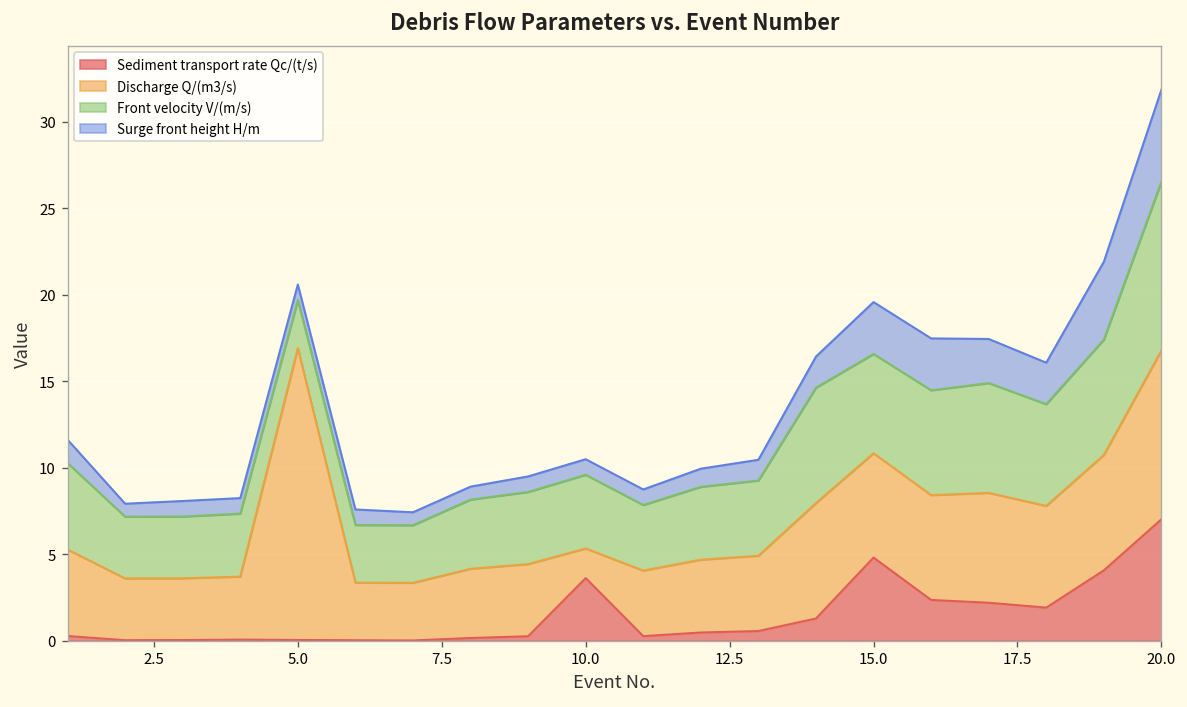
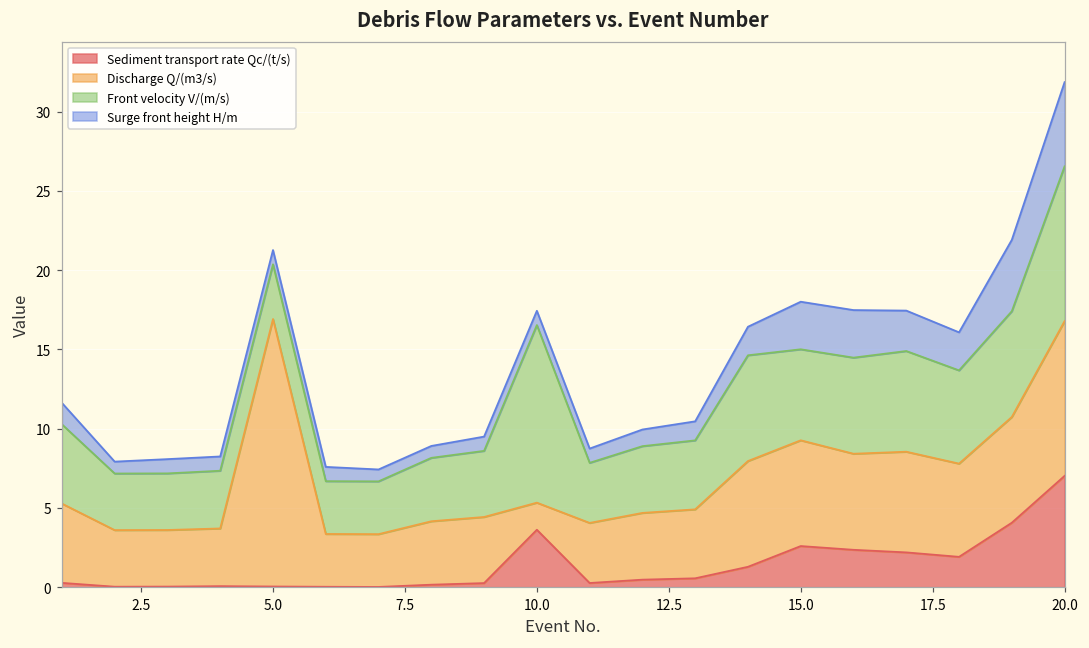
  {
    "Sediment transport rate Qc/(t/s)": {
      "5.0": 0.0,
      "10.0": 3.6,
-     "15.0": 4.8,
+     "15.0": 2.6,
      "20.0": 7.0
    },
    "Discharge Q/(m3/s)": {
      "5.0": 16.9,
      "10.0": 1.7,
-     "15.0": 6.0,
+     "15.0": 6.7,
      "20.0": 9.8
    },
    "Front velocity V/(m/s)": {
-     "5.0": 2.8,
-     "10.0": 4.3,
+     "5.0": 3.4,
+     "10.0": 11.2,
      "15.0": 5.7,
      "20.0": 9.8
    },
    "Surge front height H/m": {
      "5.0": 0.9,
      "10.0": 0.9,
      "15.0": 3.0,
      "20.0": 5.3
    }
  }
